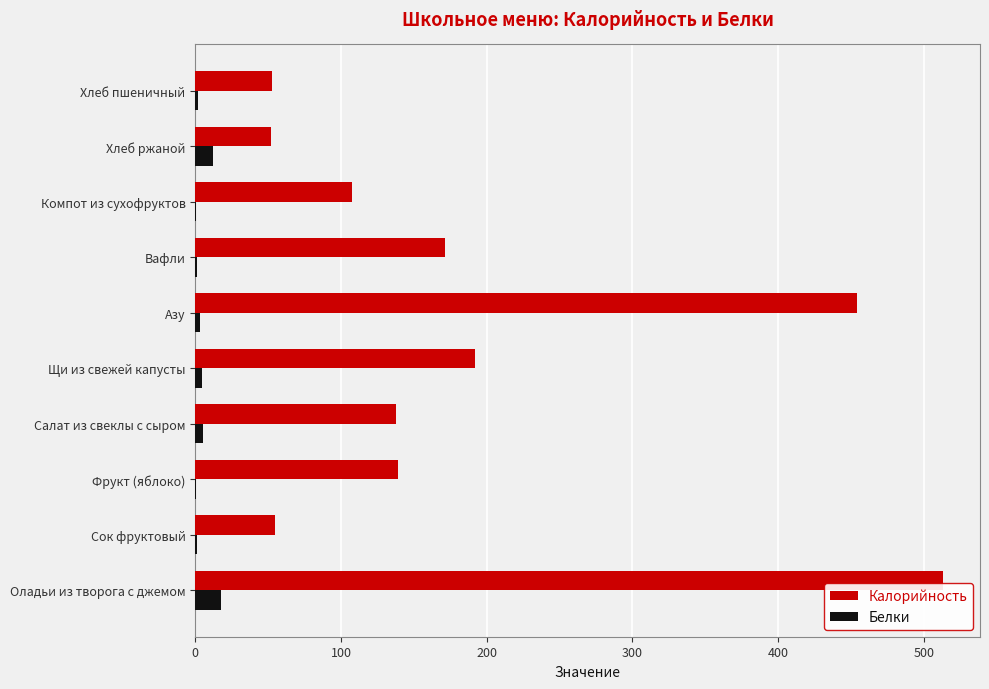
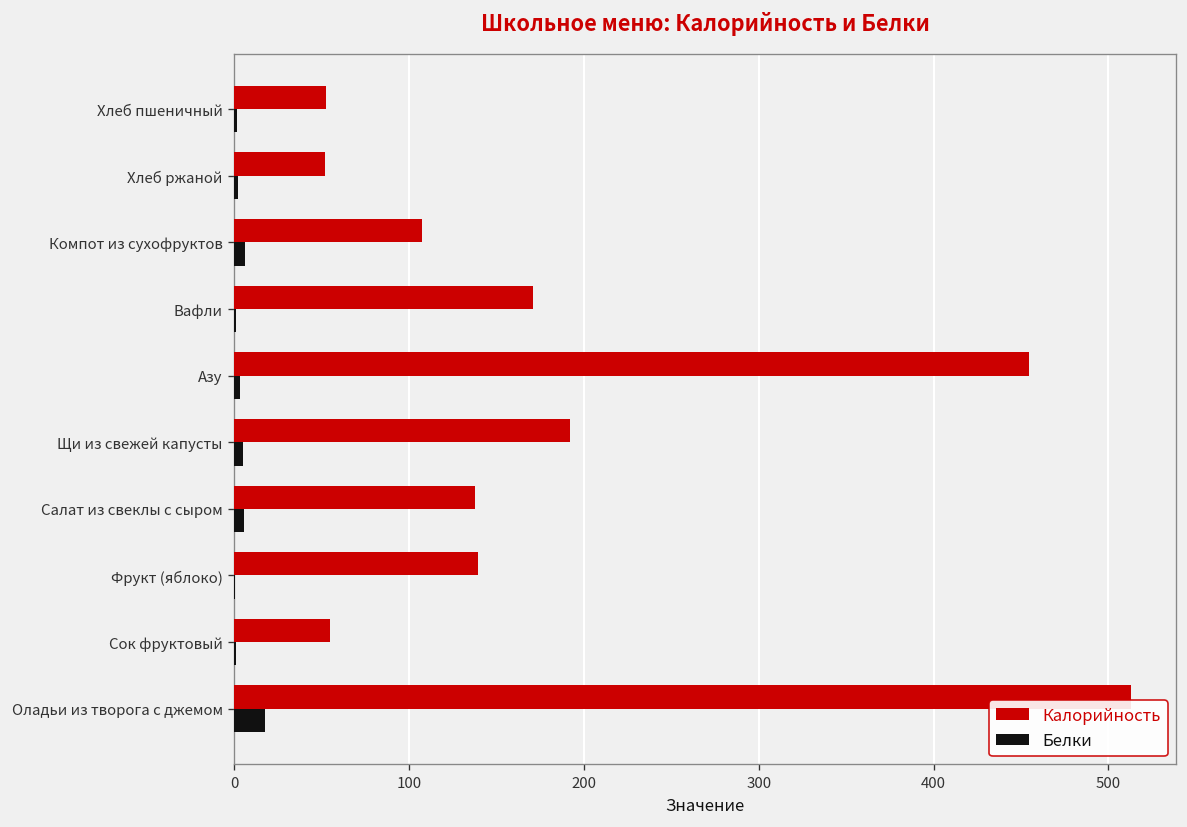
  {
    "Калорийность": {
      "Хлеб пшеничный": 52,
      "Хлеб ржаной": 52,
      "Компот из сухофруктов": 108,
      "Вафли": 171,
      "Азу": 454,
      "Щи из свежей капусты": 192,
      "Салат из свеклы с сыром": 138,
      "Фрукт (яблоко)": 139,
      "Сок фруктовый": 55,
      "Оладьи из творога с джемом": 513
    },
    "Белки": {
-     "Хлеб ржаной": 12,
-     "Компот из сухофруктов": 0,
+     "Хлеб ржаной": 2,
+     "Компот из сухофруктов": 6,
      "Азу": 3,
      "Щи из свежей капусты": 5,
      "Салат из свеклы с сыром": 5,
      "Оладьи из творога с джемом": 17
    }
  }
